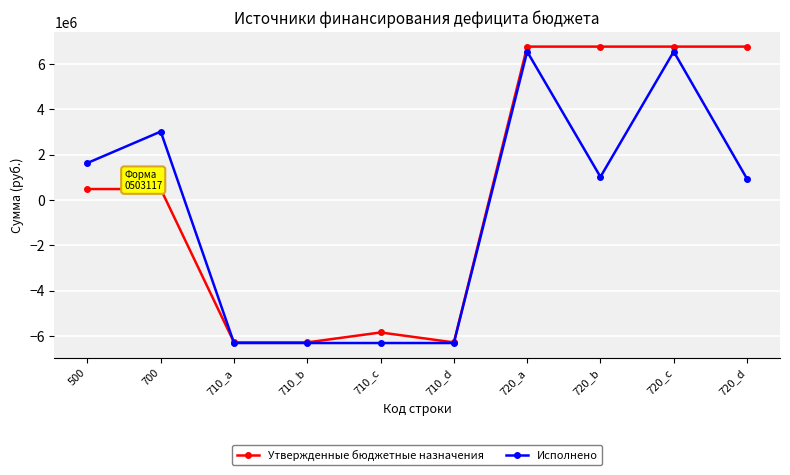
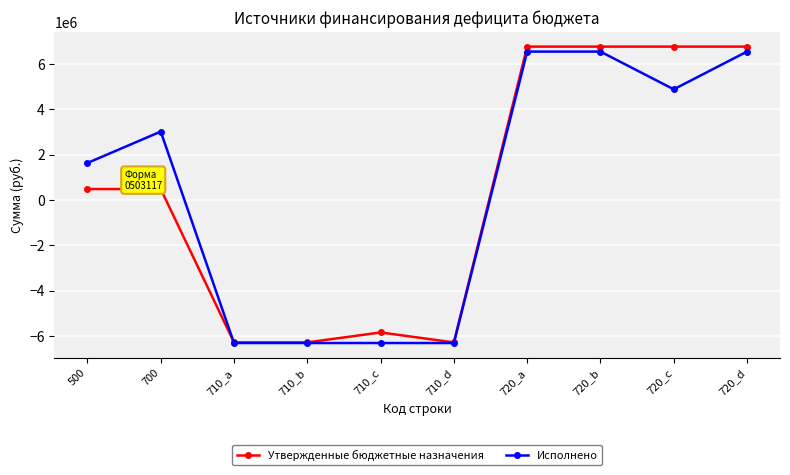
  {
    "Утвержденные бюджетные назначения": {
      "500": 500000,
      "710_c": -5800000,
      "720_a": 6800000,
      "720_b": 6800000,
      "720_c": 6800000,
      "720_d": 6800000
    },
    "Исполнено": {
      "500": 1600000,
      "700": 3000000,
      "710_c": -6300000,
      "720_a": 6500000,
-     "720_b": 1000000,
-     "720_c": 6500000,
-     "720_d": 900000
+     "720_b": 6500000,
+     "720_c": 4900000,
+     "720_d": 6500000
    }
  }
